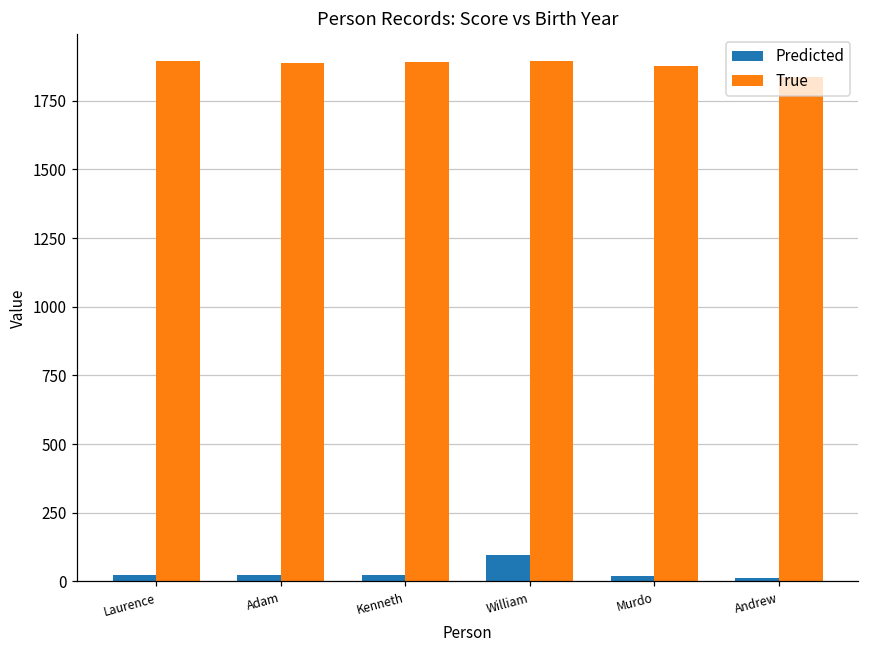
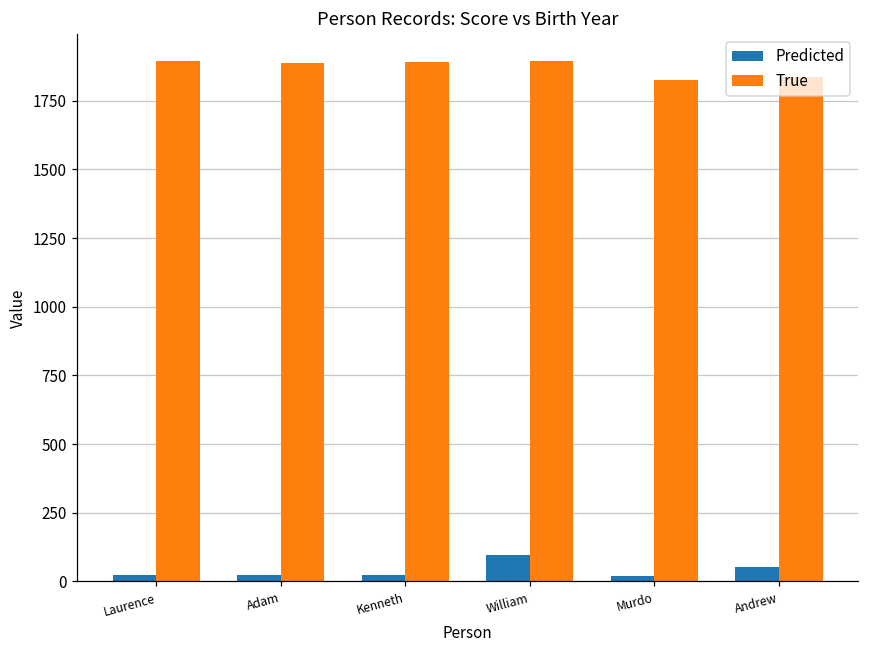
  {
    "Predicted": {
      "Laurence": 20,
      "Adam": 20,
      "Kenneth": 20,
      "William": 100,
      "Murdo": 20,
-     "Andrew": 10
+     "Andrew": 50
    },
    "True": {
      "Laurence": 1890,
      "Adam": 1890,
      "Kenneth": 1890,
      "William": 1900,
-     "Murdo": 1880
+     "Murdo": 1830
    }
  }
